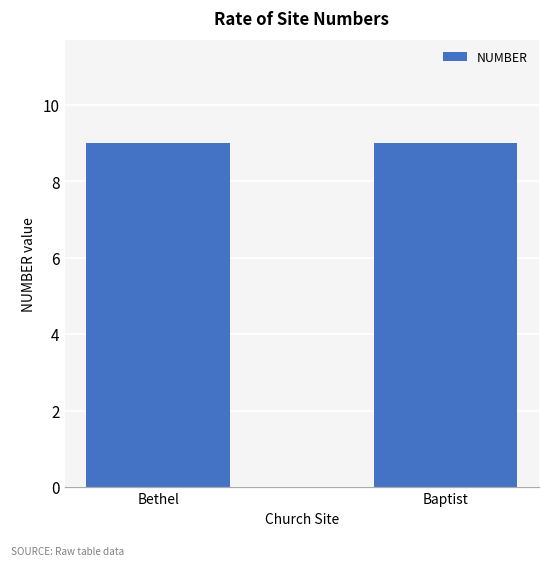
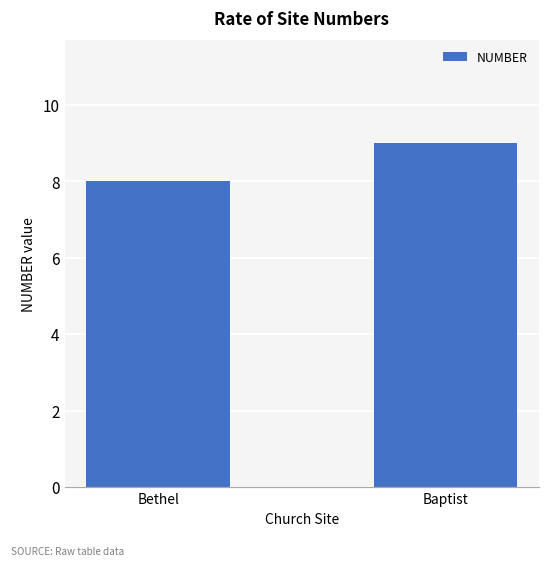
  {
-   "Bethel": 9,
+   "Bethel": 8,
    "Baptist": 9
  }
